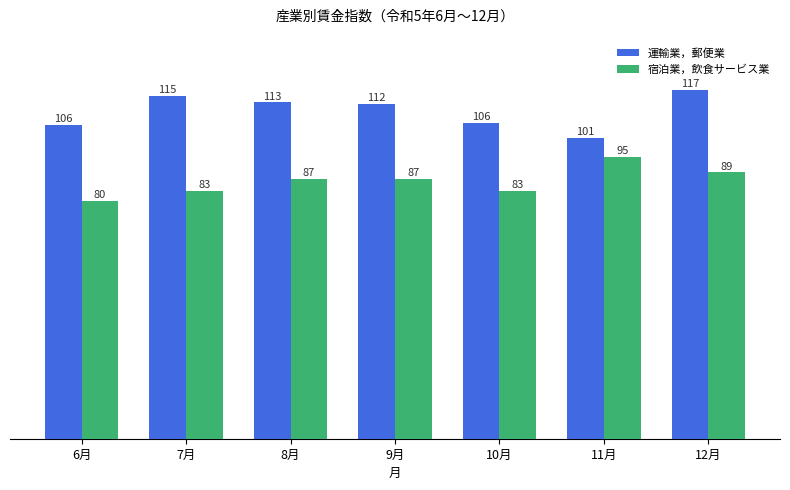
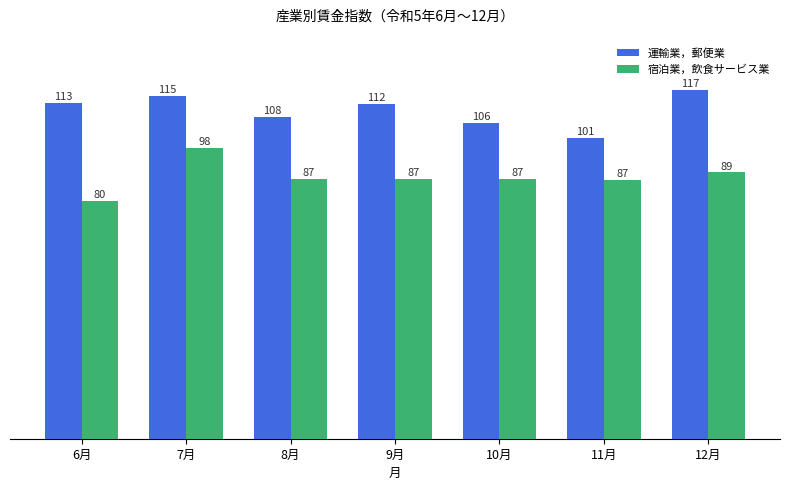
  {
    "運輸業，郵便業": {
-     "6月": 106,
+     "6月": 113,
      "7月": 115,
-     "8月": 113,
+     "8月": 108,
      "9月": 112,
      "10月": 106,
      "11月": 101,
      "12月": 117
    },
    "宿泊業，飲食サービス業": {
      "6月": 80,
-     "7月": 83,
+     "7月": 98,
      "8月": 87,
      "9月": 87,
-     "10月": 83,
-     "11月": 95,
+     "10月": 87,
+     "11月": 87,
      "12月": 89
    }
  }
